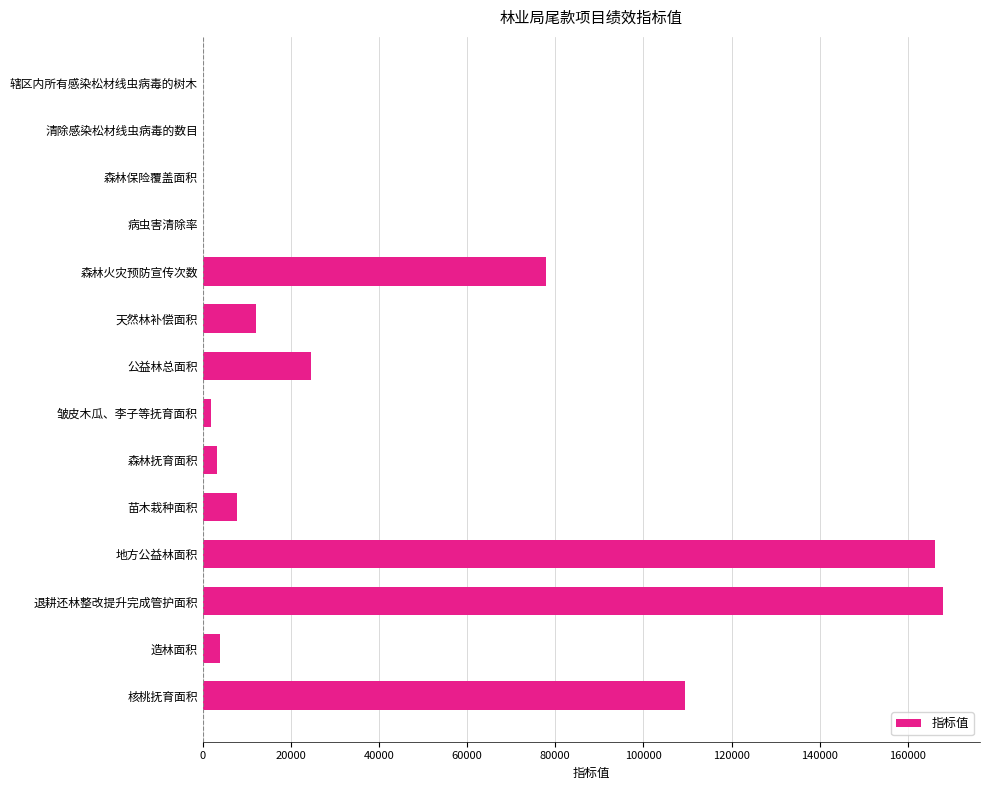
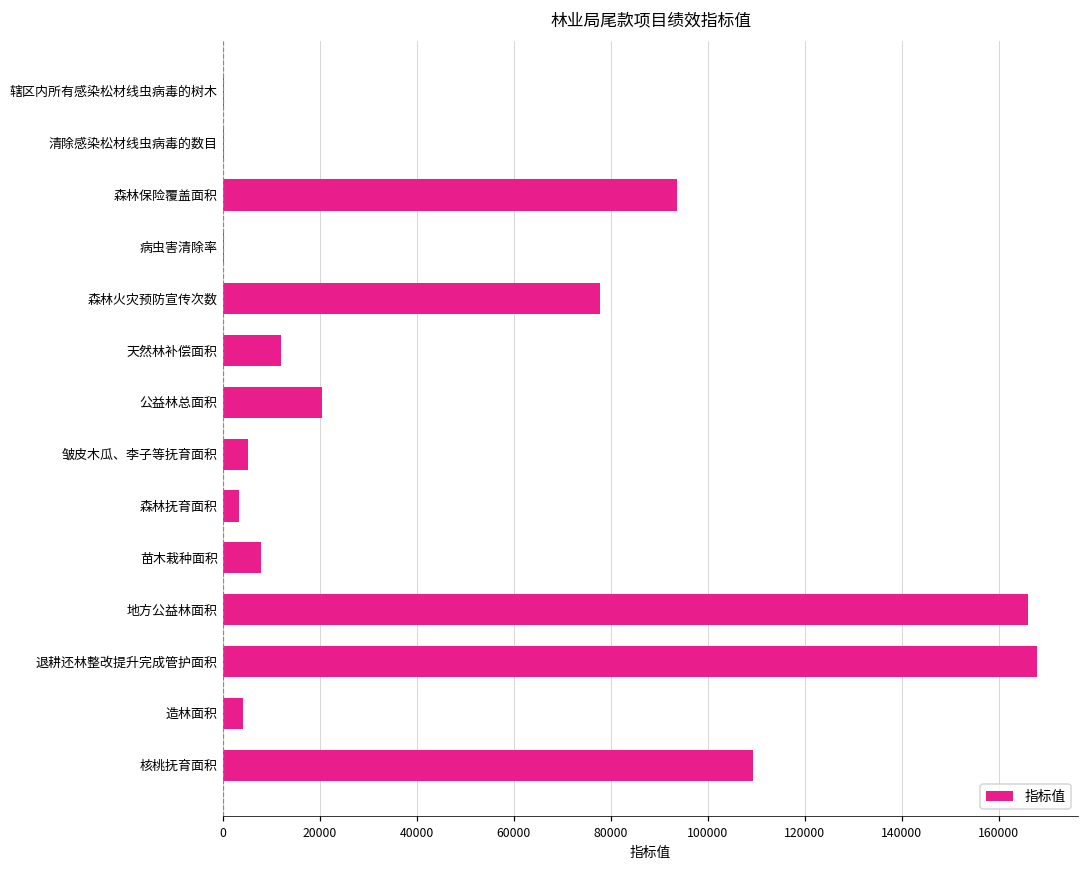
  {
-   "森林保险覆盖面积": 0,
+   "森林保险覆盖面积": 94000,
    "森林火灾预防宣传次数": 78000,
    "天然林补偿面积": 12000,
-   "公益林总面积": 24000,
-   "皱皮木瓜、李子等抚育面积": 2000,
+   "公益林总面积": 20000,
+   "皱皮木瓜、李子等抚育面积": 5000,
    "森林抚育面积": 3000,
    "苗木栽种面积": 8000,
    "地方公益林面积": 166000,
    "退耕还林整改提升完成管护面积": 168000,
    "造林面积": 4000,
    "核桃抚育面积": 109000
  }
